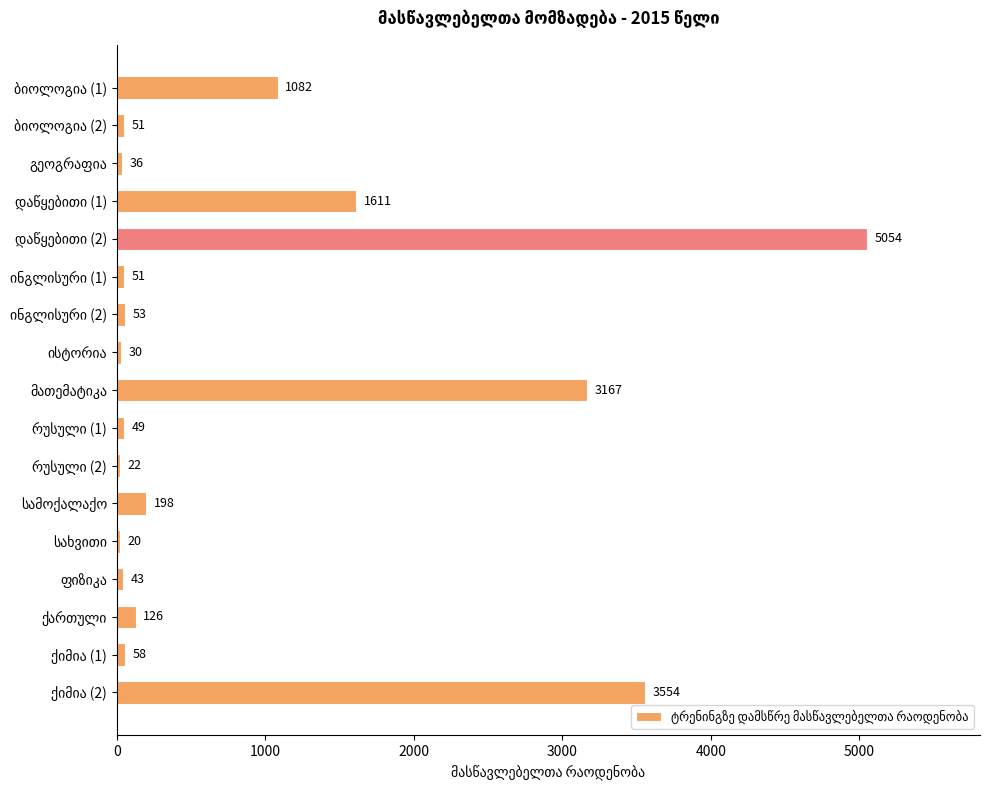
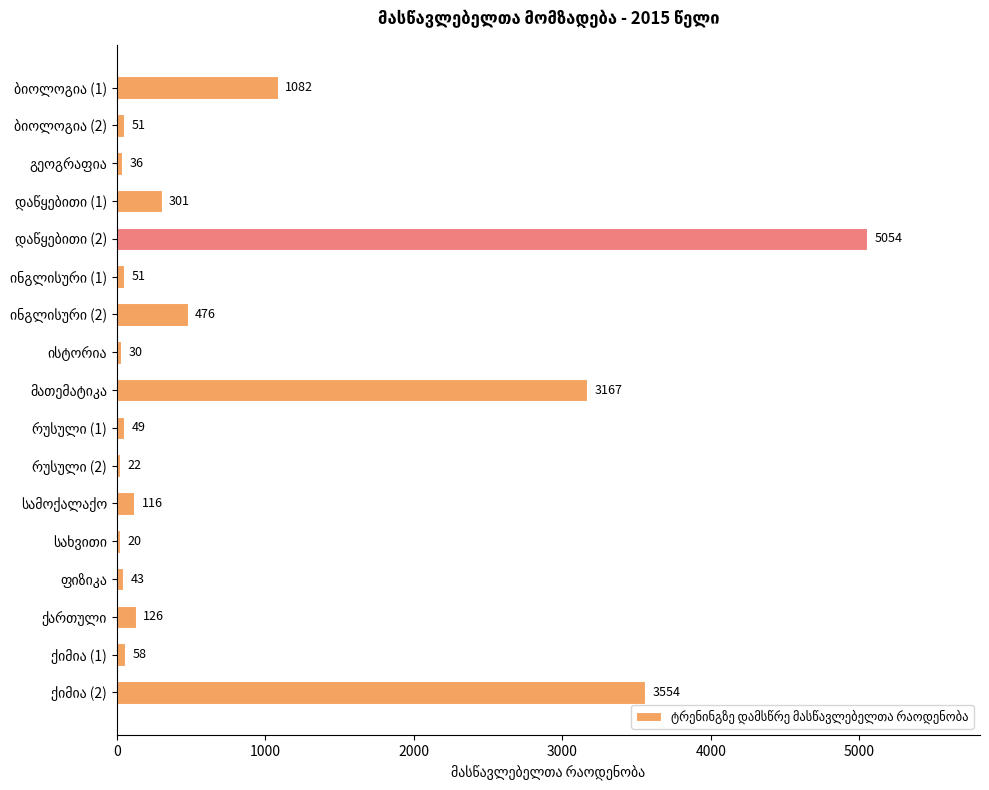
  {
    "ბიოლოგია (1)": 1082,
    "ბიოლოგია (2)": 51,
    "გეოგრაფია": 36,
-   "დაწყებითი (1)": 1611,
+   "დაწყებითი (1)": 301,
    "დაწყებითი (2)": 5054,
    "ინგლისური (1)": 51,
-   "ინგლისური (2)": 53,
+   "ინგლისური (2)": 476,
    "ისტორია": 30,
    "მათემატიკა": 3167,
    "რუსული (1)": 49,
    "რუსული (2)": 22,
-   "სამოქალაქო": 198,
+   "სამოქალაქო": 116,
    "სახვითი": 20,
    "ფიზიკა": 43,
    "ქართული": 126,
    "ქიმია (1)": 58,
    "ქიმია (2)": 3554
  }
